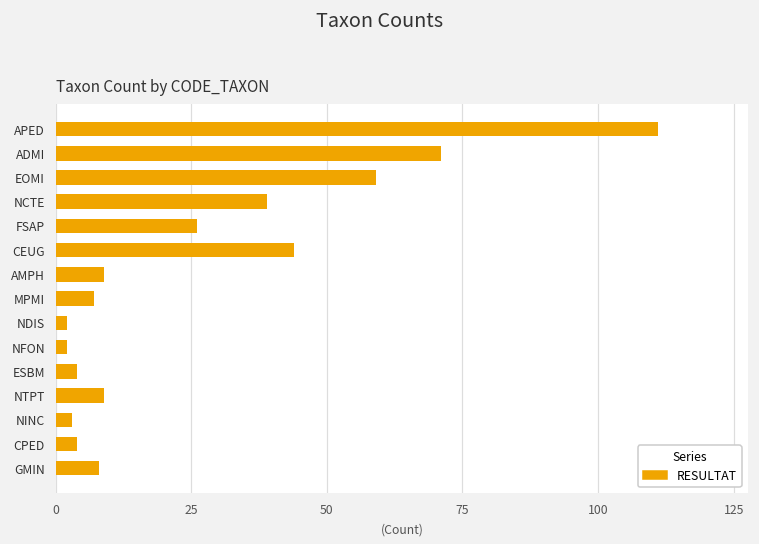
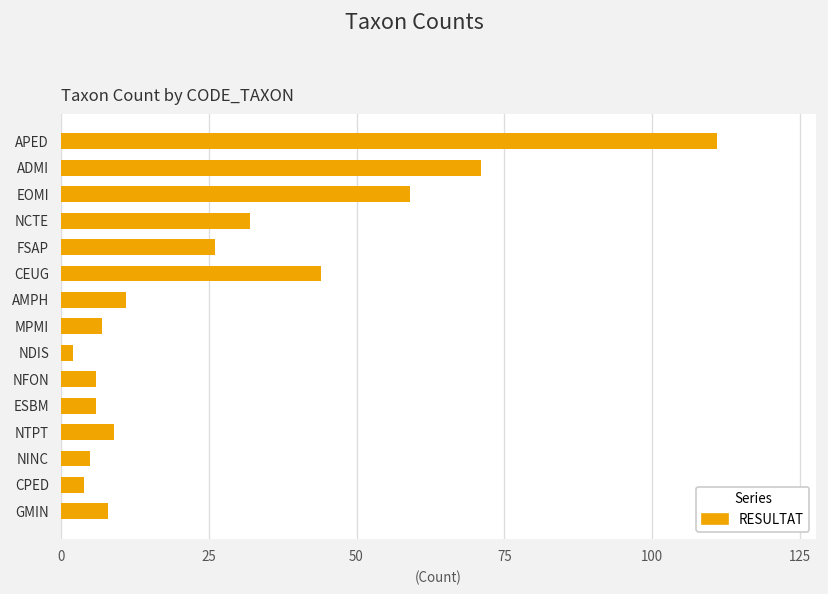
  {
    "APED": 111,
    "ADMI": 71,
    "EOMI": 59,
-   "NCTE": 39,
+   "NCTE": 32,
    "FSAP": 26,
    "CEUG": 44,
-   "AMPH": 9,
+   "AMPH": 11,
    "MPMI": 7,
    "NDIS": 2,
-   "NFON": 2,
-   "ESBM": 4,
+   "NFON": 6,
+   "ESBM": 6,
    "NTPT": 9,
-   "NINC": 3,
+   "NINC": 5,
    "CPED": 4,
    "GMIN": 8
  }
